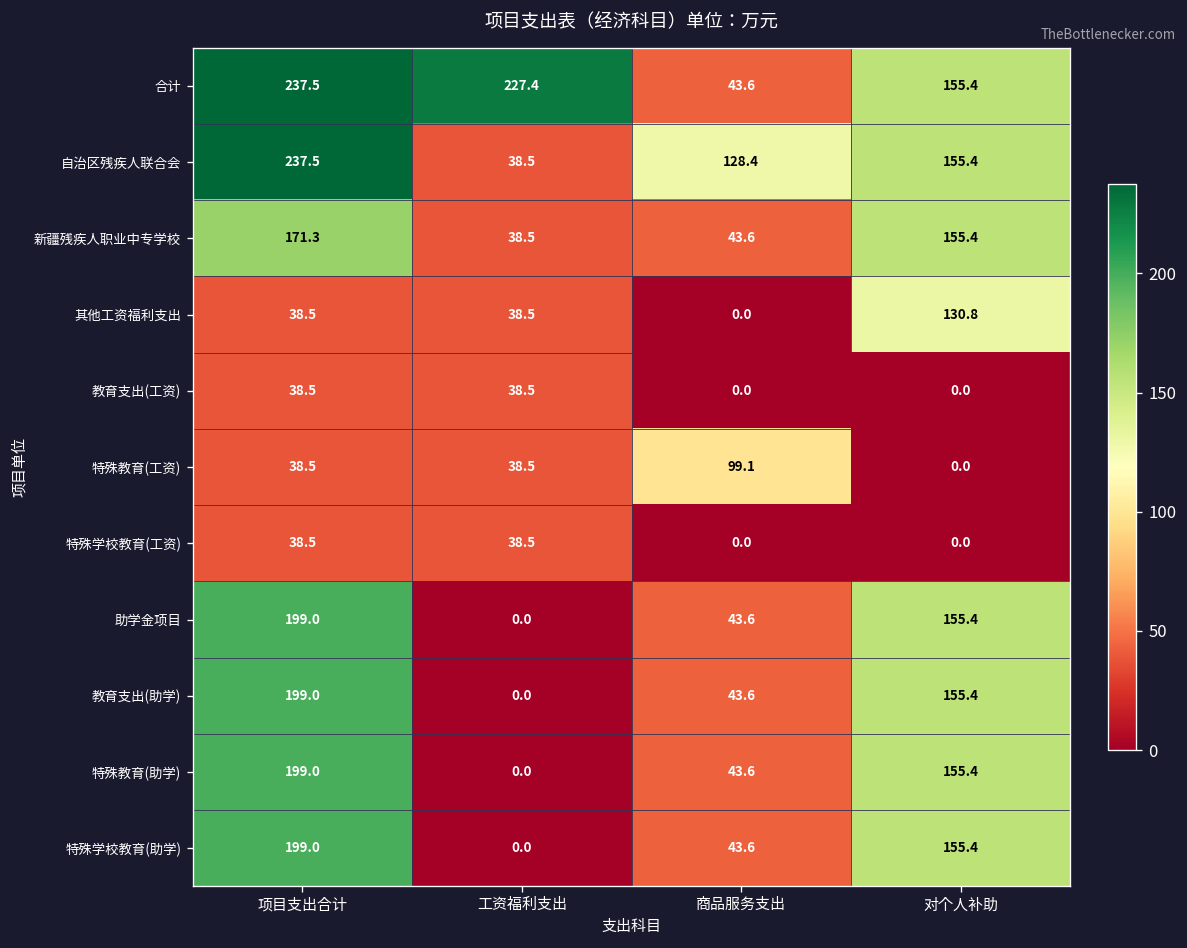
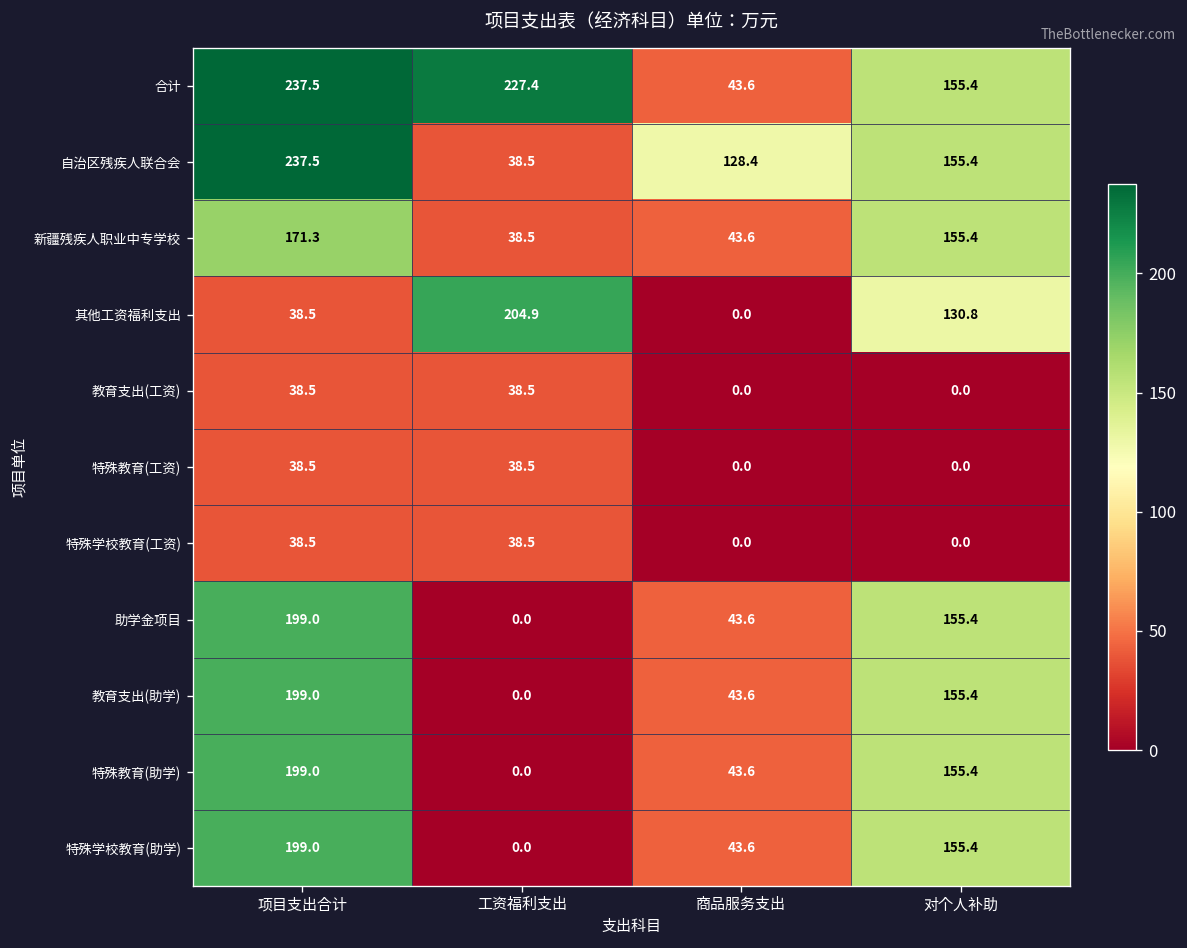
  {
    "合计": {
      "项目支出合计": 237.5,
      "工资福利支出": 227.4,
      "商品服务支出": 43.6,
      "对个人补助": 155.4
    },
    "自治区残疾人联合会": {
      "项目支出合计": 237.5,
      "工资福利支出": 38.5,
      "商品服务支出": 128.4,
      "对个人补助": 155.4
    },
    "新疆残疾人职业中专学校": {
      "项目支出合计": 171.3,
      "工资福利支出": 38.5,
      "商品服务支出": 43.6,
      "对个人补助": 155.4
    },
    "其他工资福利支出": {
      "项目支出合计": 38.5,
-     "工资福利支出": 38.5,
+     "工资福利支出": 204.9,
      "商品服务支出": 0.0,
      "对个人补助": 130.8
    },
    "教育支出(工资)": {
      "项目支出合计": 38.5,
      "工资福利支出": 38.5,
      "商品服务支出": 0.0,
      "对个人补助": 0.0
    },
    "特殊教育(工资)": {
      "项目支出合计": 38.5,
      "工资福利支出": 38.5,
-     "商品服务支出": 99.1,
+     "商品服务支出": 0.0,
      "对个人补助": 0.0
    },
    "特殊学校教育(工资)": {
      "项目支出合计": 38.5,
      "工资福利支出": 38.5,
      "商品服务支出": 0.0,
      "对个人补助": 0.0
    },
    "助学金项目": {
      "项目支出合计": 199.0,
      "工资福利支出": 0.0,
      "商品服务支出": 43.6,
      "对个人补助": 155.4
    },
    "教育支出(助学)": {
      "项目支出合计": 199.0,
      "工资福利支出": 0.0,
      "商品服务支出": 43.6,
      "对个人补助": 155.4
    },
    "特殊教育(助学)": {
      "项目支出合计": 199.0,
      "工资福利支出": 0.0,
      "商品服务支出": 43.6,
      "对个人补助": 155.4
    },
    "特殊学校教育(助学)": {
      "项目支出合计": 199.0,
      "工资福利支出": 0.0,
      "商品服务支出": 43.6,
      "对个人补助": 155.4
    }
  }
